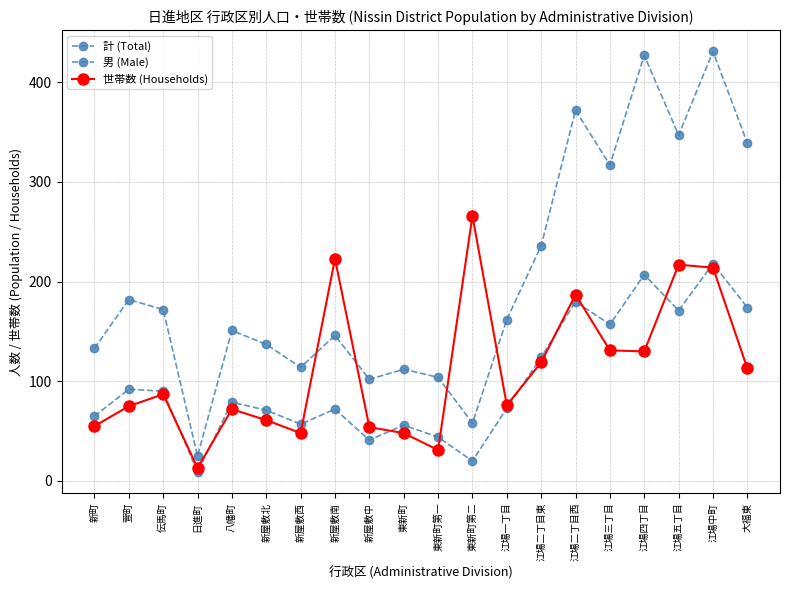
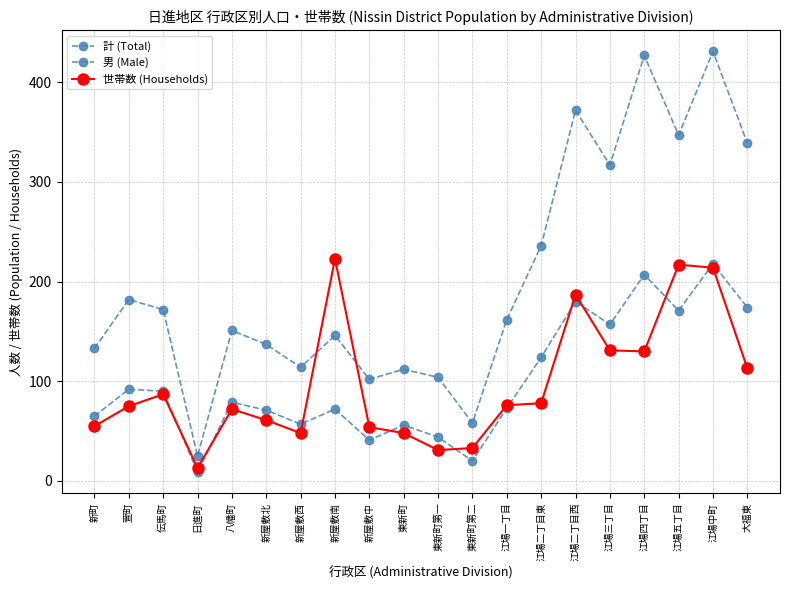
  {
    "世帯数 (Households)": {
      "新町": 60,
      "萱町": 80,
      "伝馬町": 90,
      "日進町": 10,
      "八幡町": 70,
      "新屋敷北": 60,
      "新屋敷西": 50,
      "新屋敷南": 220,
      "新屋敷中": 50,
      "東新町": 50,
      "東新町第一": 30,
-     "東新町第二": 270,
+     "東新町第二": 30,
      "江場一丁目": 80,
-     "江場二丁目東": 120,
+     "江場二丁目東": 80,
      "江場二丁目西": 190,
      "江場三丁目": 130,
      "江場四丁目": 130,
      "江場五丁目": 220,
      "江場中町": 210,
      "大福東": 110
    }
  }
